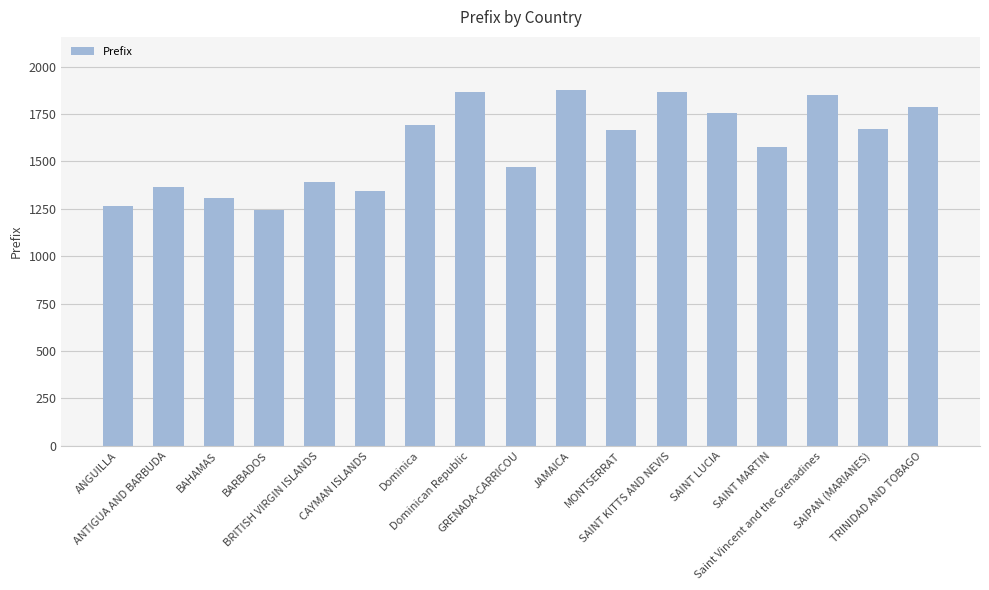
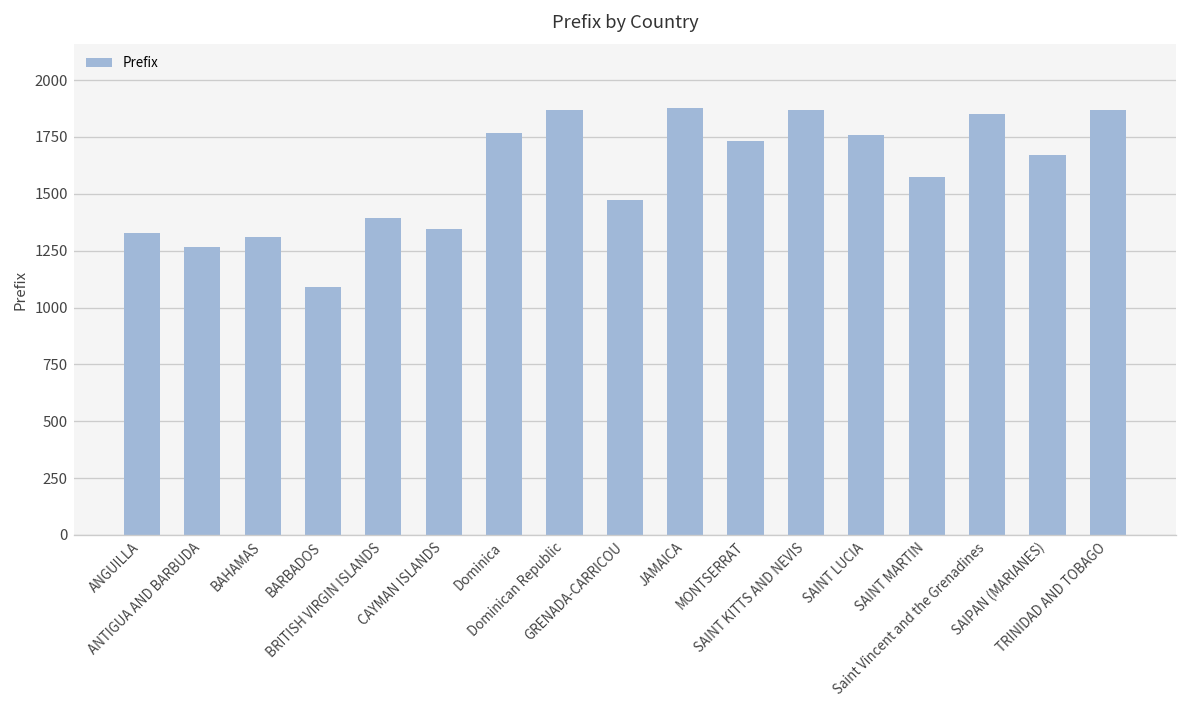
  {
-   "ANGUILLA": 1260,
-   "ANTIGUA AND BARBUDA": 1360,
+   "ANGUILLA": 1330,
+   "ANTIGUA AND BARBUDA": 1270,
    "BAHAMAS": 1310,
-   "BARBADOS": 1250,
+   "BARBADOS": 1090,
    "BRITISH VIRGIN ISLANDS": 1390,
    "CAYMAN ISLANDS": 1350,
-   "Dominica": 1690,
+   "Dominica": 1770,
    "Dominican Republic": 1870,
    "GRENADA-CARRICOU": 1470,
    "JAMAICA": 1880,
-   "MONTSERRAT": 1660,
+   "MONTSERRAT": 1730,
    "SAINT KITTS AND NEVIS": 1870,
    "SAINT LUCIA": 1760,
    "SAINT MARTIN": 1580,
    "Saint Vincent and the Grenadines": 1850,
    "SAIPAN (MARIANES)": 1670,
-   "TRINIDAD AND TOBAGO": 1790
+   "TRINIDAD AND TOBAGO": 1870
  }
